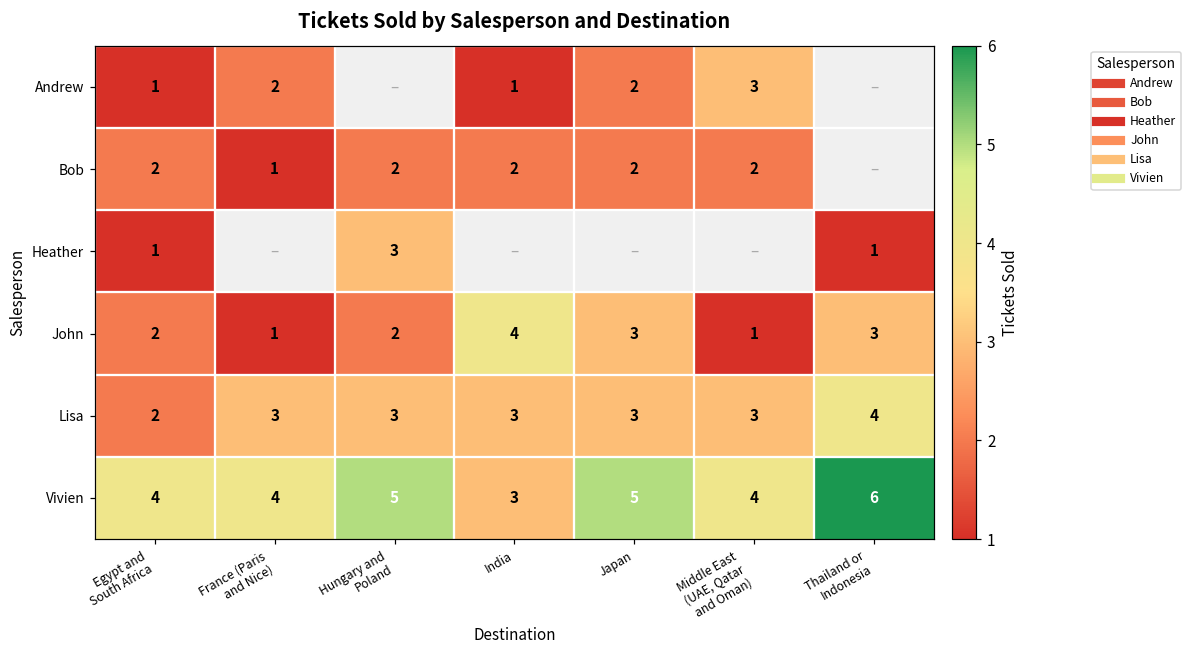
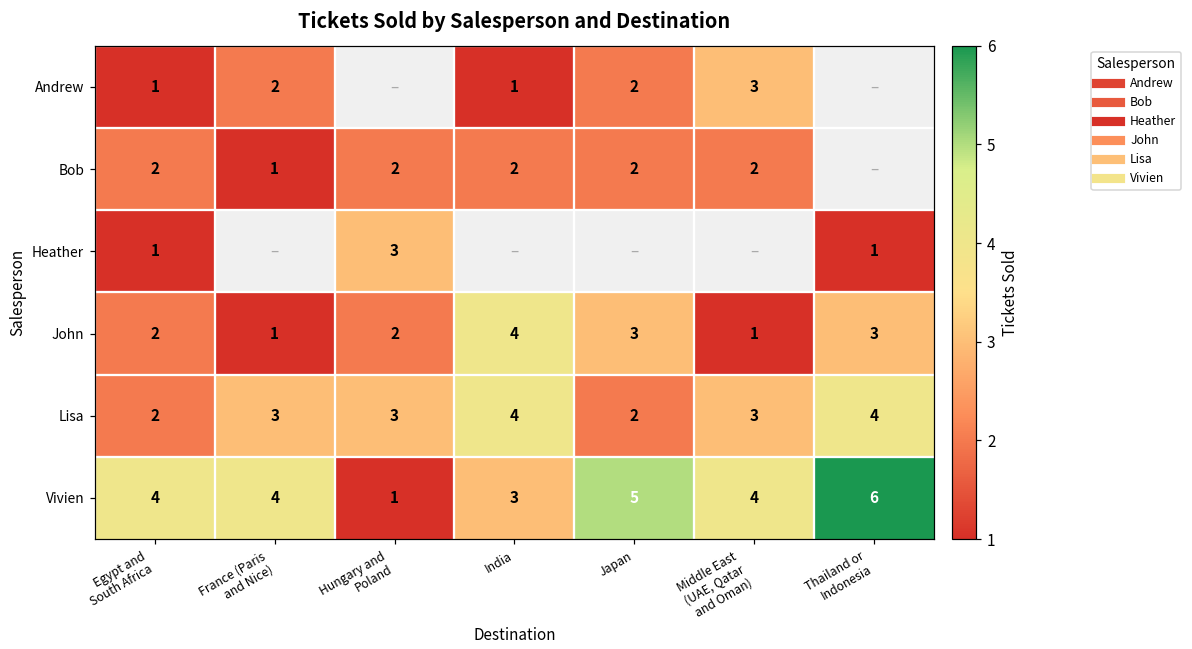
  {
    "Andrew": {
      "Egypt and South Africa": 1,
      "France (Paris and Nice)": 2,
      "India": 1,
      "Japan": 2,
      "Middle East (UAE, Qatar and Oman)": 3
    },
    "Bob": {
      "Egypt and South Africa": 2,
      "France (Paris and Nice)": 1,
      "Hungary and Poland": 2,
      "India": 2,
      "Japan": 2,
      "Middle East (UAE, Qatar and Oman)": 2
    },
    "Heather": {
      "Egypt and South Africa": 1,
      "Hungary and Poland": 3,
      "Thailand or Indonesia": 1
    },
    "John": {
      "Egypt and South Africa": 2,
      "France (Paris and Nice)": 1,
      "Hungary and Poland": 2,
      "India": 4,
      "Japan": 3,
      "Middle East (UAE, Qatar and Oman)": 1,
      "Thailand or Indonesia": 3
    },
    "Lisa": {
      "Egypt and South Africa": 2,
      "France (Paris and Nice)": 3,
      "Hungary and Poland": 3,
-     "India": 3,
-     "Japan": 3,
+     "India": 4,
+     "Japan": 2,
      "Middle East (UAE, Qatar and Oman)": 3,
      "Thailand or Indonesia": 4
    },
    "Vivien": {
      "Egypt and South Africa": 4,
      "France (Paris and Nice)": 4,
-     "Hungary and Poland": 5,
+     "Hungary and Poland": 1,
      "India": 3,
      "Japan": 5,
      "Middle East (UAE, Qatar and Oman)": 4,
      "Thailand or Indonesia": 6
    }
  }
